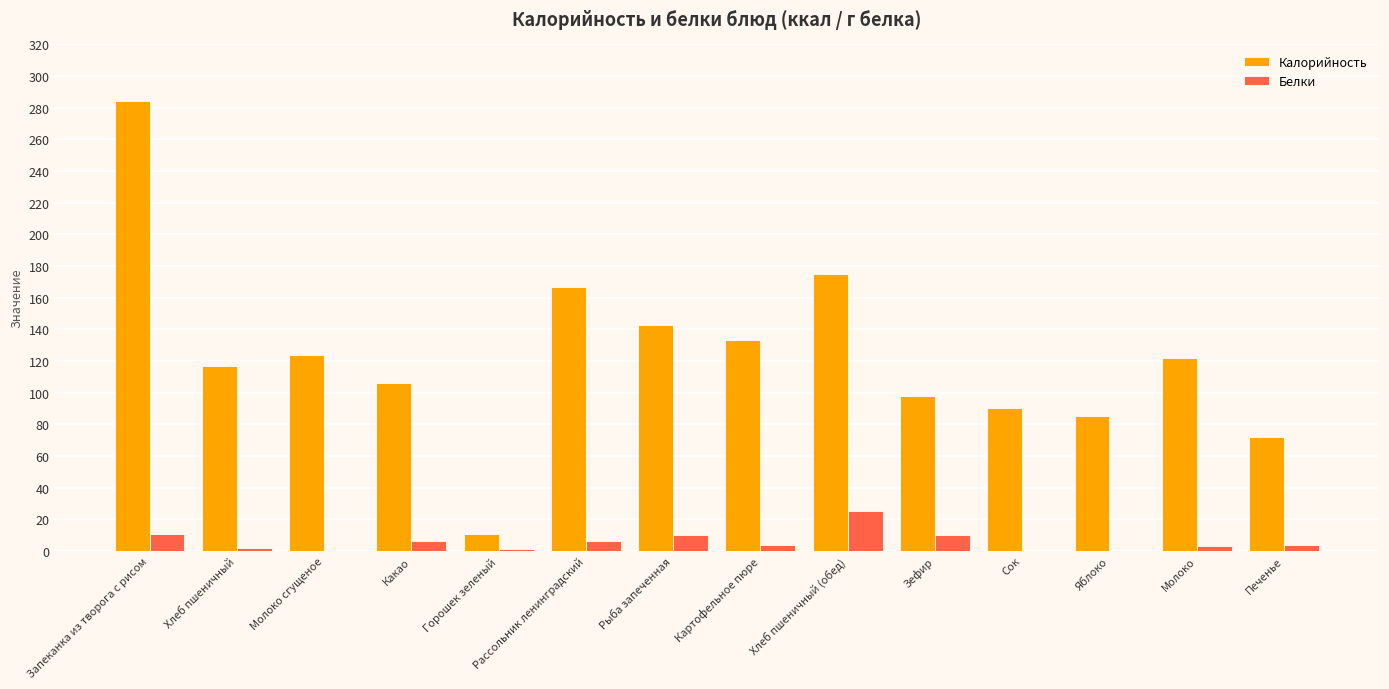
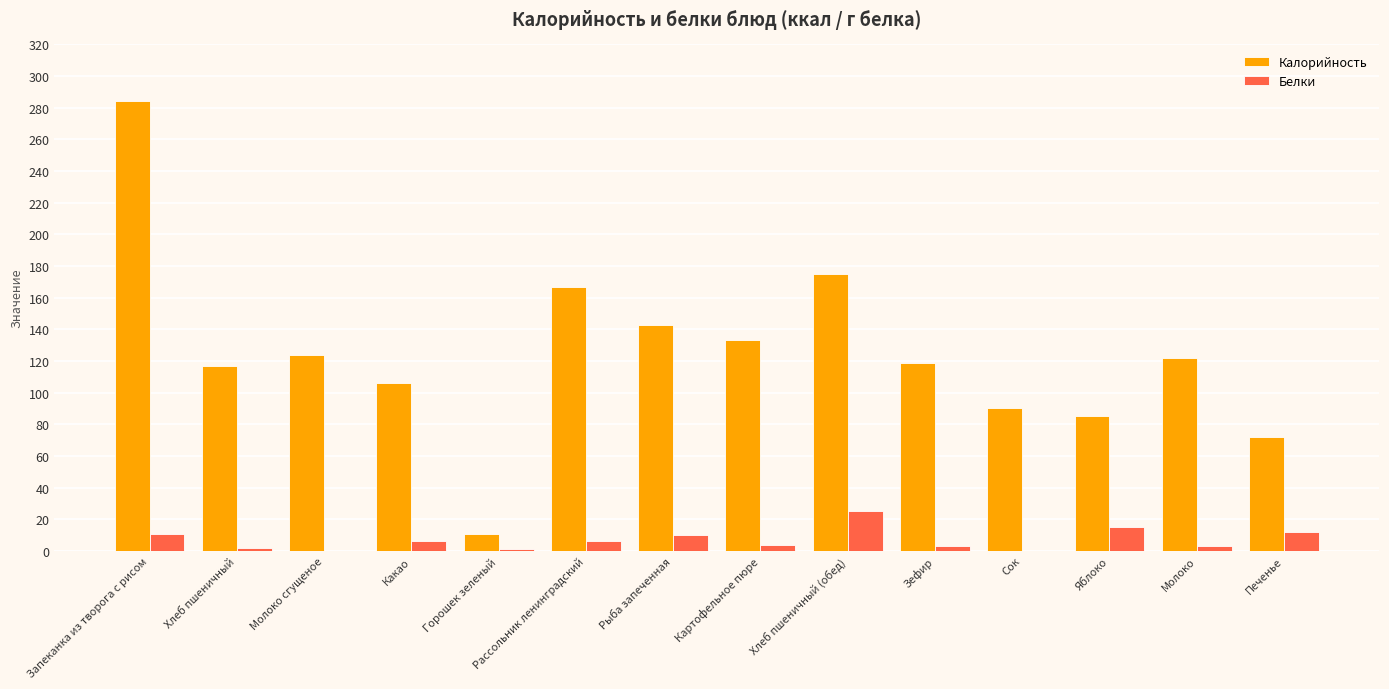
  {
    "Калорийность": {
      "Запеканка из творога с рисом": 284,
      "Хлеб пшеничный": 117,
      "Молоко сгущеное": 124,
      "Какао": 106,
      "Горошек зеленый": 11,
      "Рассольник ленинградский": 167,
      "Рыба запеченная": 143,
      "Картофельное пюре": 133,
      "Хлеб пшеничный (обед)": 175,
-     "Зефир": 98,
+     "Зефир": 119,
      "Сок": 90,
      "Яблоко": 85,
      "Молоко": 122,
      "Печенье": 72
    },
    "Белки": {
      "Запеканка из творога с рисом": 11,
      "Хлеб пшеничный": 2,
      "Молоко сгущеное": 0,
      "Какао": 6,
      "Рассольник ленинградский": 6,
      "Рыба запеченная": 10,
      "Картофельное пюре": 4,
      "Хлеб пшеничный (обед)": 25,
-     "Зефир": 10,
+     "Зефир": 3,
      "Сок": 0,
-     "Яблоко": 0,
+     "Яблоко": 15,
      "Молоко": 3,
-     "Печенье": 4
+     "Печенье": 12
    }
  }
